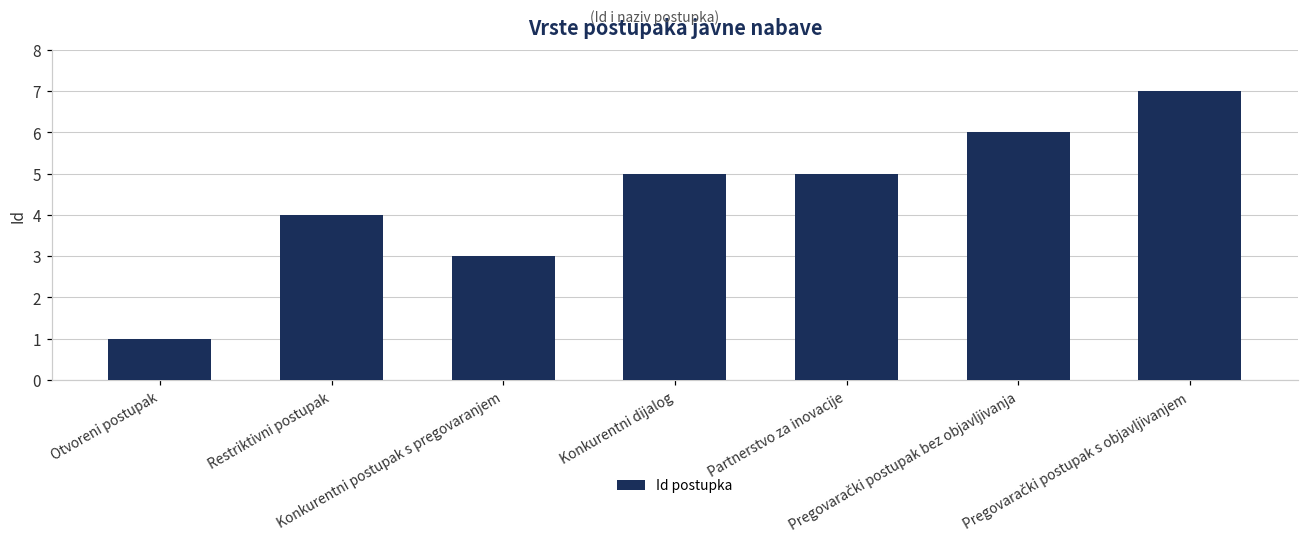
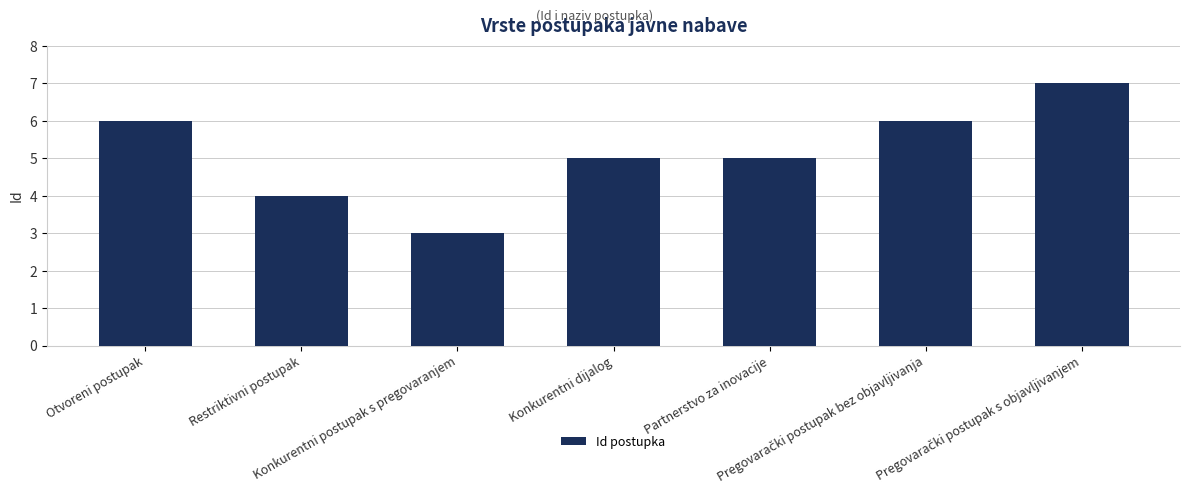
  {
-   "Otvoreni postupak": 1,
+   "Otvoreni postupak": 6,
    "Restriktivni postupak": 4,
    "Konkurentni postupak s pregovaranjem": 3,
    "Konkurentni dijalog": 5,
    "Partnerstvo za inovacije": 5,
    "Pregovarački postupak bez objavljivanja": 6,
    "Pregovarački postupak s objavljivanjem": 7
  }
